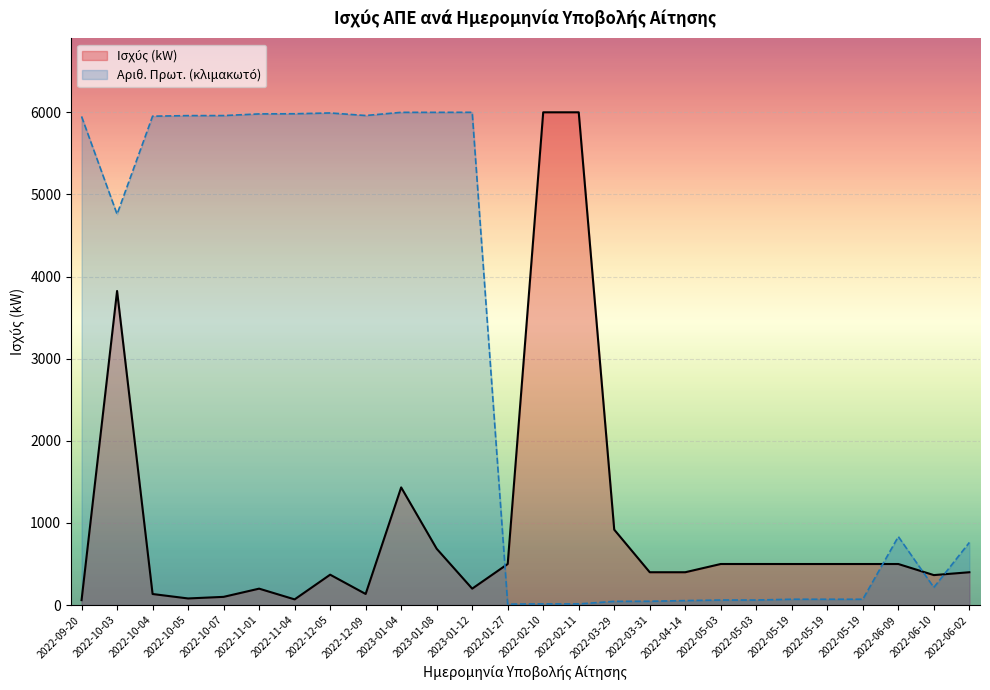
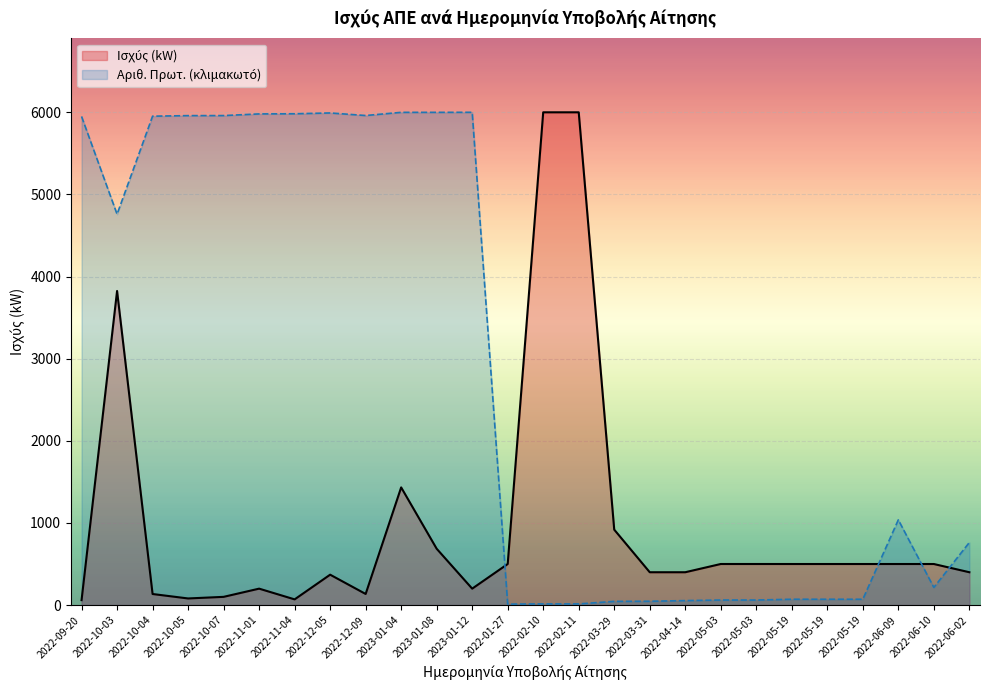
  {
    "Ισχύς (kW)": {
      "2022-09-20": 100,
      "2022-10-03": 3800,
      "2022-10-04": 100,
      "2022-10-05": 100,
      "2022-10-07": 100,
      "2022-11-01": 200,
      "2022-11-04": 100,
      "2022-12-05": 400,
      "2022-12-09": 100,
      "2023-01-04": 1400,
      "2023-01-08": 700,
      "2023-01-12": 200,
      "2022-01-27": 500,
      "2022-02-10": 6000,
      "2022-02-11": 6000,
      "2022-03-29": 900,
      "2022-03-31": 400,
      "2022-04-14": 400,
      "2022-06-09": 500,
-     "2022-06-10": 400,
+     "2022-06-10": 500,
      "2022-06-02": 400
    },
    "Αριθ. Πρωτ. (κλιμακωτό)": {
      "2022-09-20": 5900,
      "2022-10-03": 4800,
      "2022-10-04": 6000,
      "2022-10-05": 6000,
      "2022-10-07": 6000,
      "2022-11-01": 6000,
      "2022-11-04": 6000,
      "2022-12-05": 6000,
      "2022-12-09": 6000,
      "2023-01-04": 6000,
      "2023-01-08": 6000,
      "2023-01-12": 6000,
      "2022-01-27": 0,
      "2022-02-10": 0,
      "2022-02-11": 0,
      "2022-03-29": 0,
      "2022-03-31": 0,
      "2022-04-14": 100,
-     "2022-06-09": 800,
+     "2022-06-09": 1000,
      "2022-06-10": 200,
      "2022-06-02": 800
    }
  }
